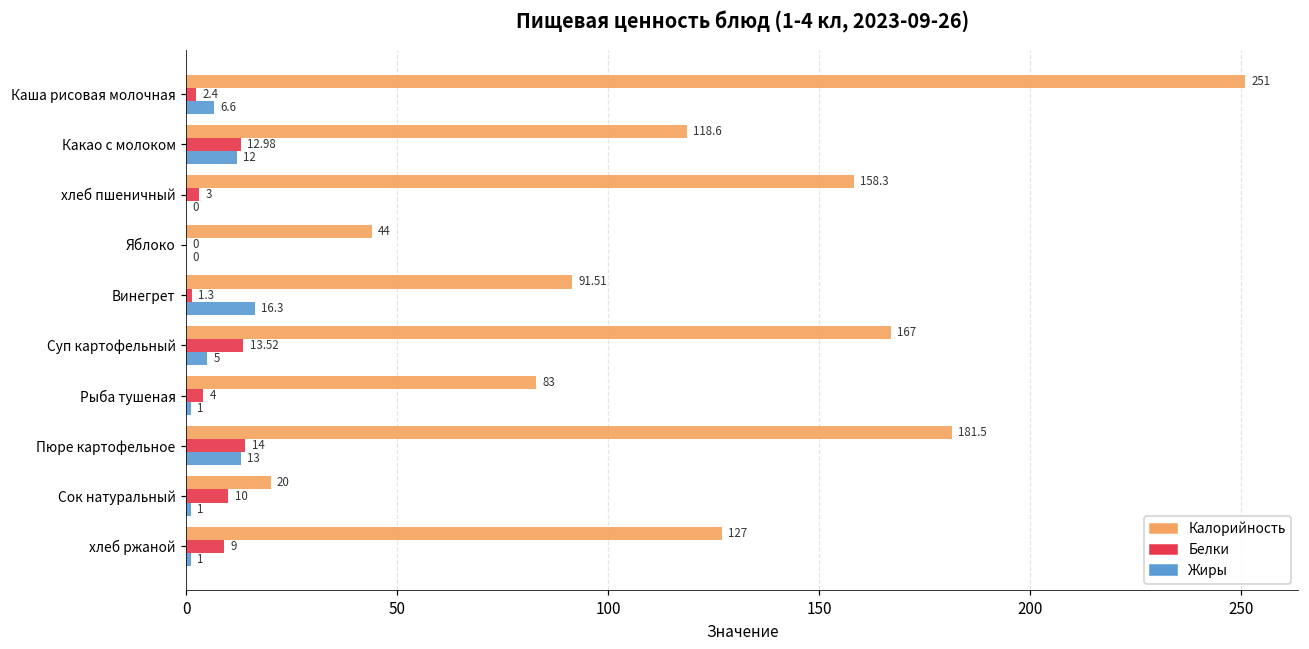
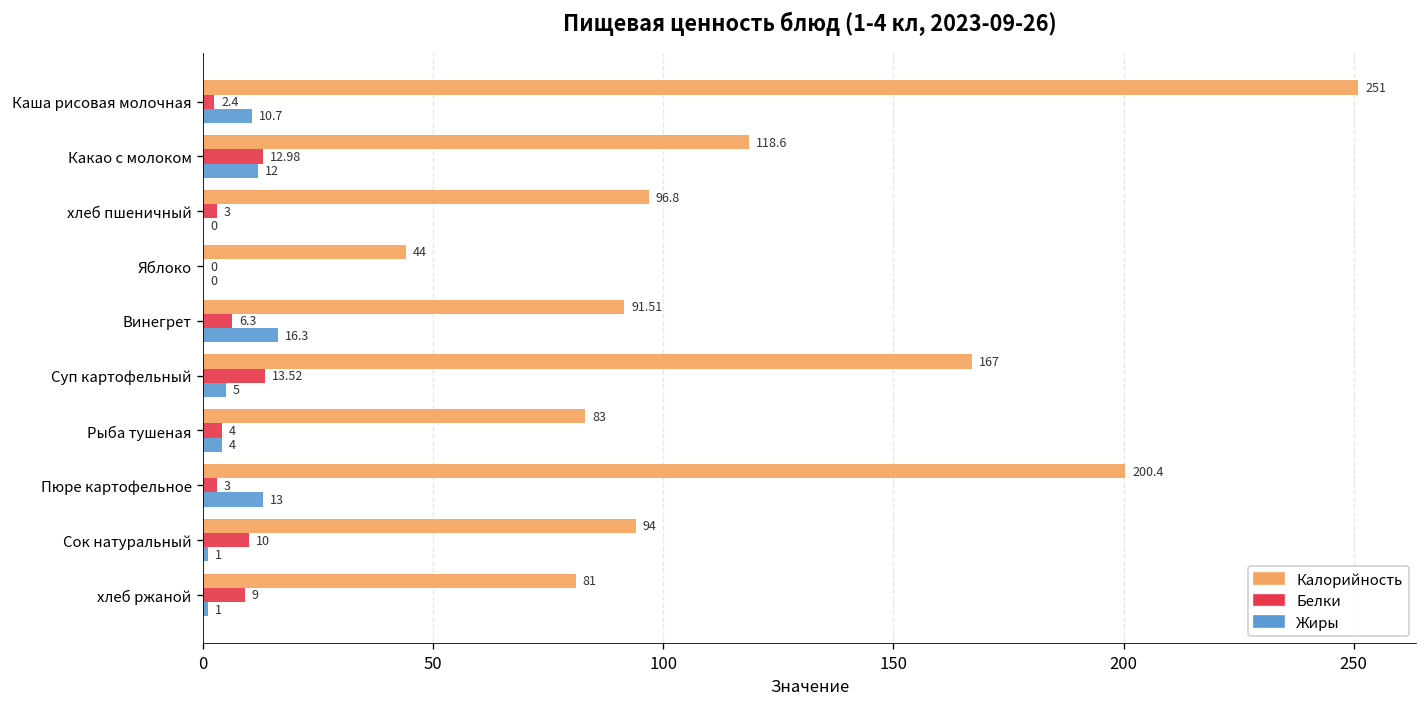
  {
    "Калорийность": {
      "Каша рисовая молочная": 251,
      "Какао с молоком": 118.6,
-     "хлеб пшеничный": 158.3,
+     "хлеб пшеничный": 96.8,
      "Яблоко": 44,
      "Винегрет": 91.51,
      "Суп картофельный": 167,
      "Рыба тушеная": 83,
-     "Пюре картофельное": 181.5,
-     "Сок натуральный": 20,
-     "хлеб ржаной": 127
+     "Пюре картофельное": 200.4,
+     "Сок натуральный": 94,
+     "хлеб ржаной": 81
    },
    "Белки": {
      "Каша рисовая молочная": 2.4,
      "Какао с молоком": 12.98,
      "хлеб пшеничный": 3,
      "Яблоко": 0,
-     "Винегрет": 1.3,
+     "Винегрет": 6.3,
      "Суп картофельный": 13.52,
      "Рыба тушеная": 4,
-     "Пюре картофельное": 14,
+     "Пюре картофельное": 3,
      "Сок натуральный": 10,
      "хлеб ржаной": 9
    },
    "Жиры": {
-     "Каша рисовая молочная": 6.6,
+     "Каша рисовая молочная": 10.7,
      "Какао с молоком": 12,
      "хлеб пшеничный": 0,
      "Яблоко": 0,
      "Винегрет": 16.3,
      "Суп картофельный": 5,
-     "Рыба тушеная": 1,
+     "Рыба тушеная": 4,
      "Пюре картофельное": 13,
      "Сок натуральный": 1,
      "хлеб ржаной": 1
    }
  }
